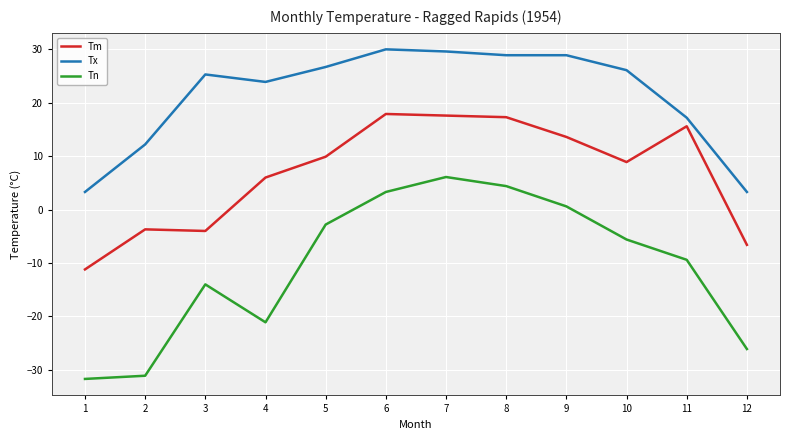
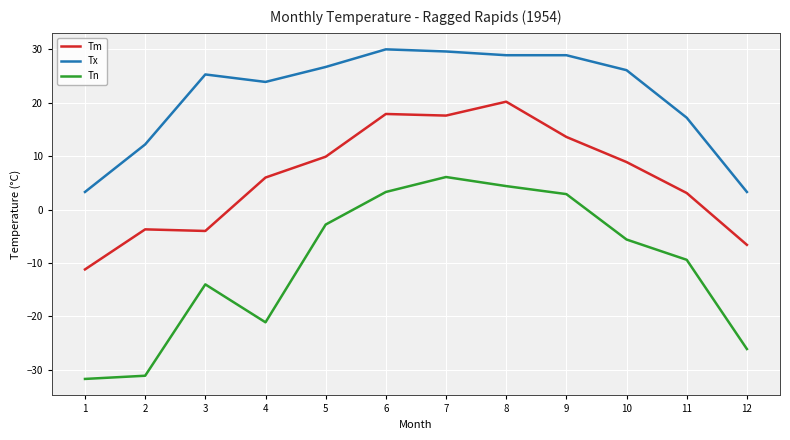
  {
    "Tm": {
      "1": -11,
      "2": -4,
      "3": -4,
      "4": 6,
      "5": 10,
      "6": 18,
      "7": 18,
-     "8": 17,
+     "8": 20,
      "9": 14,
      "10": 9,
-     "11": 16,
+     "11": 3,
      "12": -7
    },
    "Tx": {
      "1": 3,
      "2": 12,
      "3": 25,
      "4": 24,
      "5": 27,
      "6": 30,
      "7": 30,
      "8": 29,
      "9": 29,
      "10": 26,
      "11": 17,
      "12": 3
    },
    "Tn": {
      "1": -32,
      "2": -31,
      "3": -14,
      "4": -21,
      "5": -3,
      "6": 3,
      "7": 6,
      "8": 4,
-     "9": 1,
+     "9": 3,
      "10": -6,
      "11": -9,
      "12": -26
    }
  }
